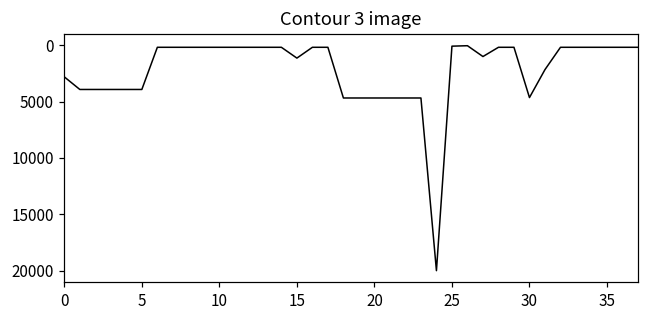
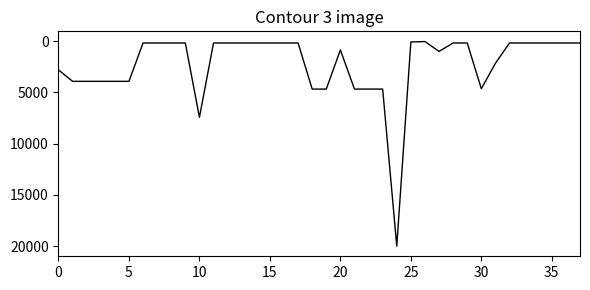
  {
    "0": 2800,
    "5": 3900,
-   "10": 200,
-   "15": 1100,
-   "20": 4700,
+   "10": 7400,
+   "15": 200,
+   "20": 900,
    "25": 100,
    "30": 4600,
    "35": 200
  }
